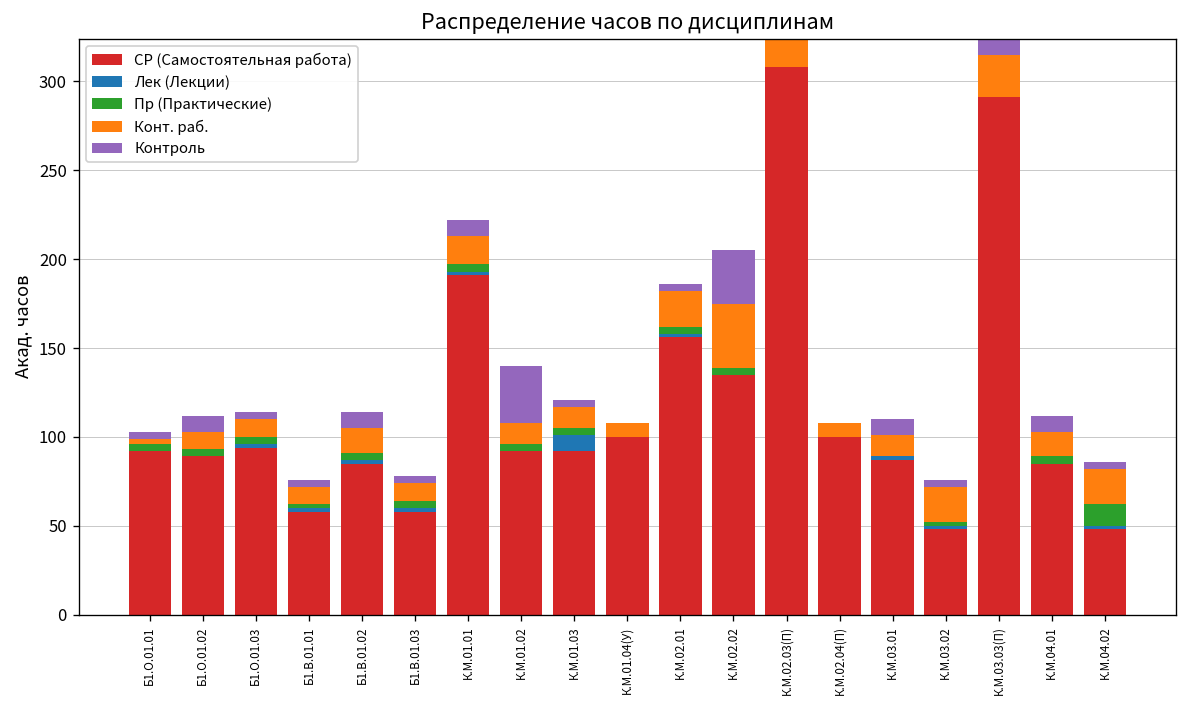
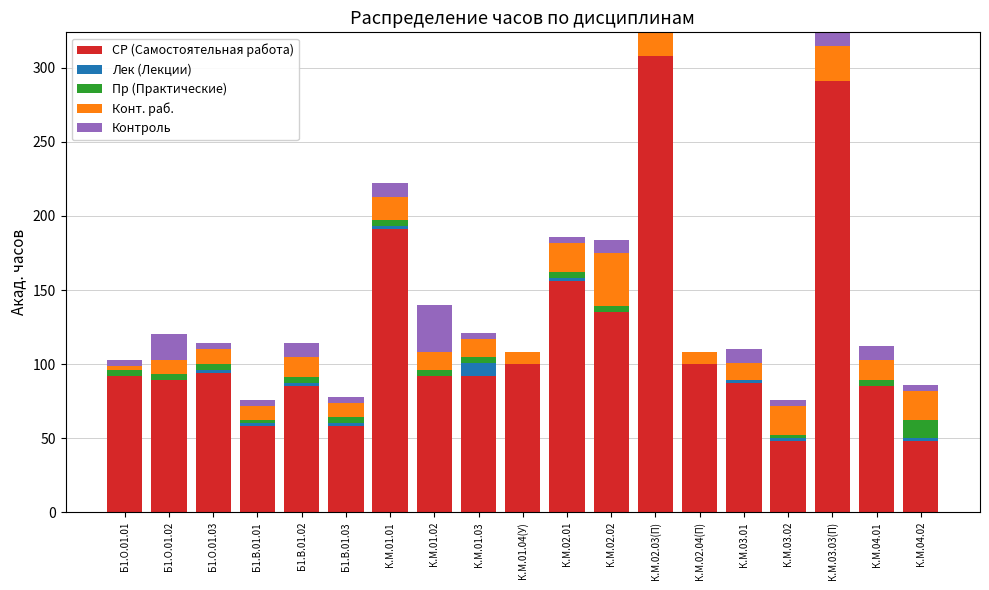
  {
    "СР (Самостоятельная работа)": {
      "Б1.О.01.01": 92,
      "Б1.О.01.02": 89,
      "Б1.О.01.03": 94,
      "Б1.В.01.01": 58,
      "Б1.В.01.02": 85,
      "Б1.В.01.03": 58,
      "К.М.01.01": 191,
      "К.М.01.02": 92,
      "К.М.01.03": 92,
      "К.М.01.04(У)": 100,
      "К.М.02.01": 156,
      "К.М.02.02": 135,
      "К.М.02.03(П)": 308,
      "К.М.02.04(П)": 100,
      "К.М.03.01": 87,
      "К.М.03.02": 48,
      "К.М.03.03(П)": 291,
      "К.М.04.01": 85,
      "К.М.04.02": 48
    },
    "Лек (Лекции)": {
      "Б1.О.01.01": 0,
      "Б1.О.01.02": 0,
      "Б1.О.01.03": 2,
      "Б1.В.01.01": 2,
      "Б1.В.01.02": 2,
      "Б1.В.01.03": 2,
      "К.М.01.01": 2,
      "К.М.01.02": 0,
      "К.М.01.03": 9,
      "К.М.01.04(У)": 0,
      "К.М.02.01": 2,
      "К.М.02.02": 0,
      "К.М.02.03(П)": 0,
      "К.М.02.04(П)": 0,
      "К.М.03.01": 2,
      "К.М.03.02": 2,
      "К.М.03.03(П)": 0,
      "К.М.04.01": 0,
      "К.М.04.02": 2
    },
    "Пр (Практические)": {
      "Б1.О.01.01": 4,
      "Б1.О.01.02": 4,
      "Б1.О.01.03": 4,
      "Б1.В.01.01": 2,
      "Б1.В.01.02": 4,
      "Б1.В.01.03": 4,
      "К.М.01.01": 4,
      "К.М.01.02": 4,
      "К.М.01.03": 4,
      "К.М.01.04(У)": 0,
      "К.М.02.01": 4,
      "К.М.02.02": 4,
      "К.М.02.03(П)": 0,
      "К.М.02.04(П)": 0,
      "К.М.03.01": 0,
      "К.М.03.02": 2,
      "К.М.03.03(П)": 0,
      "К.М.04.01": 4,
      "К.М.04.02": 12
    },
    "Конт. раб.": {
      "Б1.О.01.01": 3,
      "Б1.О.01.02": 10,
      "Б1.О.01.03": 10,
      "Б1.В.01.01": 10,
      "Б1.В.01.02": 14,
      "Б1.В.01.03": 10,
      "К.М.01.01": 16,
      "К.М.01.02": 12,
      "К.М.01.03": 12,
      "К.М.01.04(У)": 8,
      "К.М.02.01": 20,
      "К.М.02.02": 36,
      "К.М.02.03(П)": 16,
      "К.М.02.04(П)": 8,
      "К.М.03.01": 12,
      "К.М.03.02": 20,
      "К.М.03.03(П)": 24,
      "К.М.04.01": 14,
      "К.М.04.02": 20
    },
    "Контроль": {
      "Б1.О.01.01": 4,
-     "Б1.О.01.02": 9,
+     "Б1.О.01.02": 17,
      "Б1.О.01.03": 4,
      "Б1.В.01.01": 4,
      "Б1.В.01.02": 9,
      "Б1.В.01.03": 4,
      "К.М.01.01": 9,
      "К.М.01.02": 32,
      "К.М.01.03": 4,
      "К.М.01.04(У)": 0,
      "К.М.02.01": 4,
-     "К.М.02.02": 30,
+     "К.М.02.02": 9,
      "К.М.02.03(П)": 0,
      "К.М.02.04(П)": 0,
      "К.М.03.01": 9,
      "К.М.03.02": 4,
      "К.М.03.03(П)": 9,
      "К.М.04.01": 9,
      "К.М.04.02": 4
    }
  }
